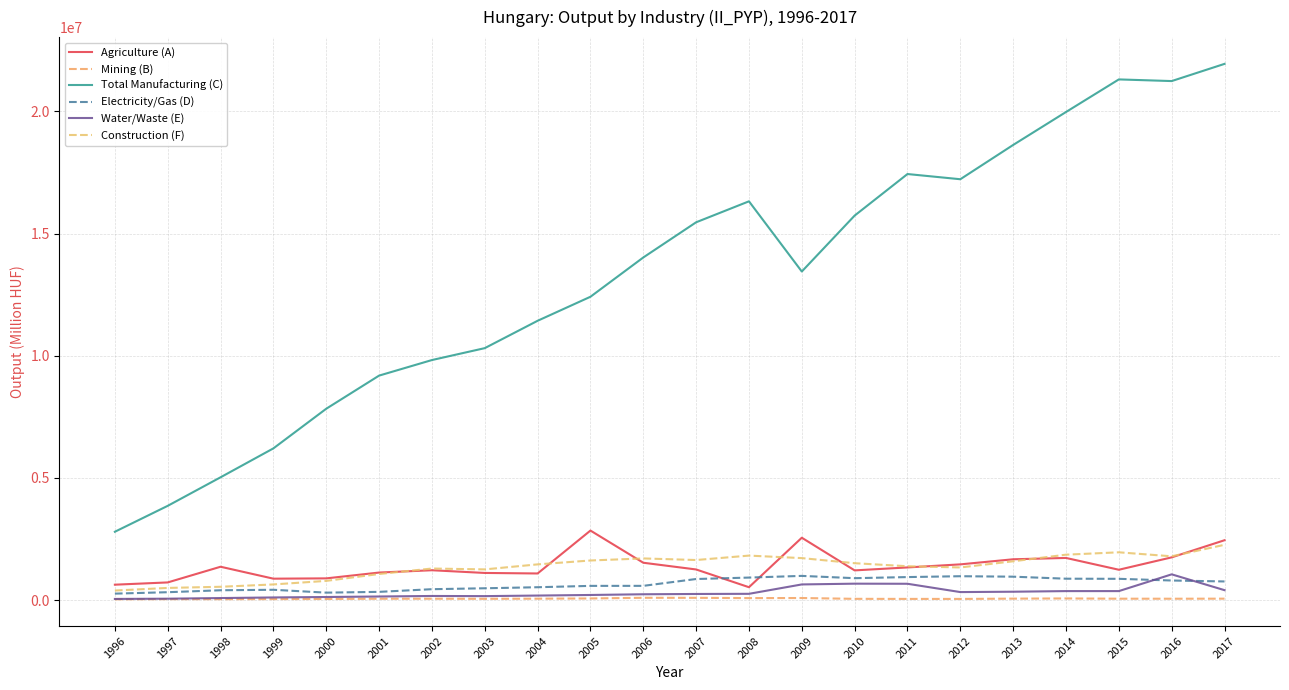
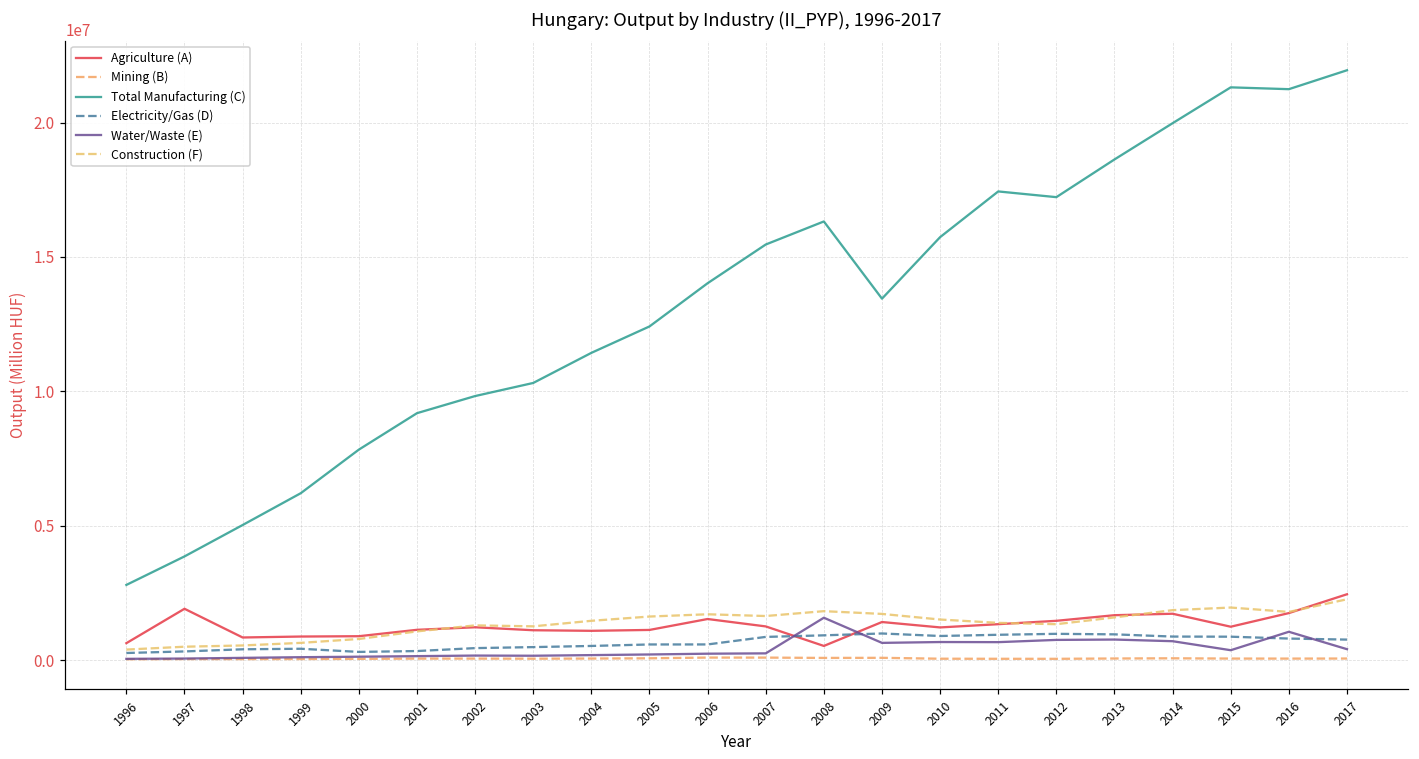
  {
    "Agriculture (A)": {
      "1996": 600000,
-     "1997": 700000,
-     "1998": 1400000,
+     "1997": 1900000,
+     "1998": 800000,
      "1999": 900000,
      "2003": 1100000,
      "2004": 1100000,
-     "2005": 2800000,
+     "2005": 1100000,
      "2006": 1500000,
      "2007": 1300000,
      "2008": 500000,
-     "2009": 2600000,
+     "2009": 1400000,
      "2010": 1200000,
      "2012": 1500000,
      "2014": 1700000,
      "2015": 1200000,
      "2017": 2400000
    },
    "Water/Waste (E)": {
      "2002": 200000,
      "2003": 200000,
      "2004": 200000,
      "2005": 200000,
      "2006": 200000,
      "2007": 200000,
-     "2008": 300000,
+     "2008": 1600000,
      "2009": 600000,
      "2010": 700000,
      "2011": 700000,
-     "2012": 300000,
-     "2013": 300000,
-     "2014": 400000,
+     "2012": 700000,
+     "2013": 800000,
+     "2014": 700000,
      "2015": 400000,
      "2016": 1100000,
      "2017": 400000
    }
  }
